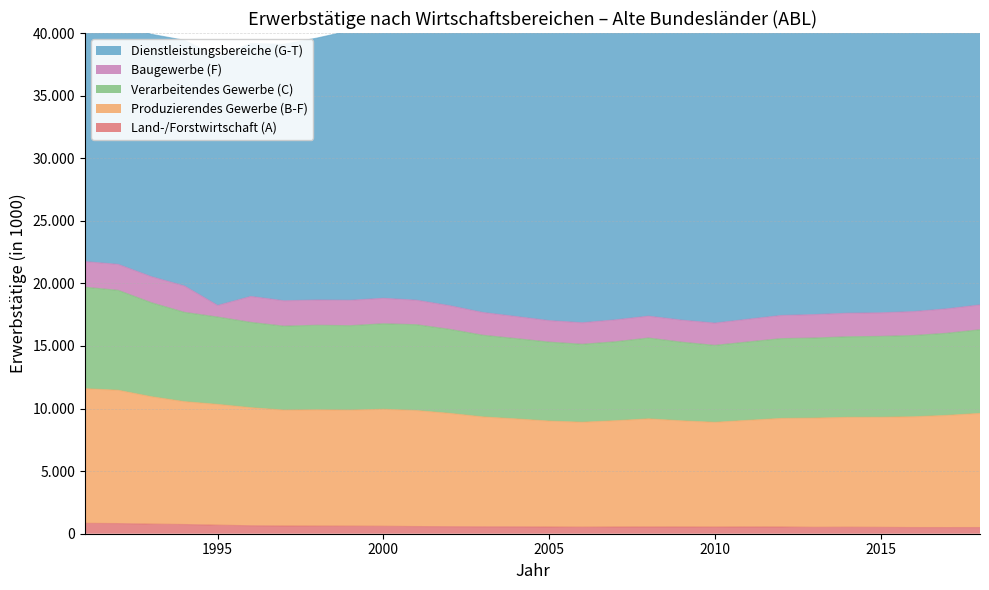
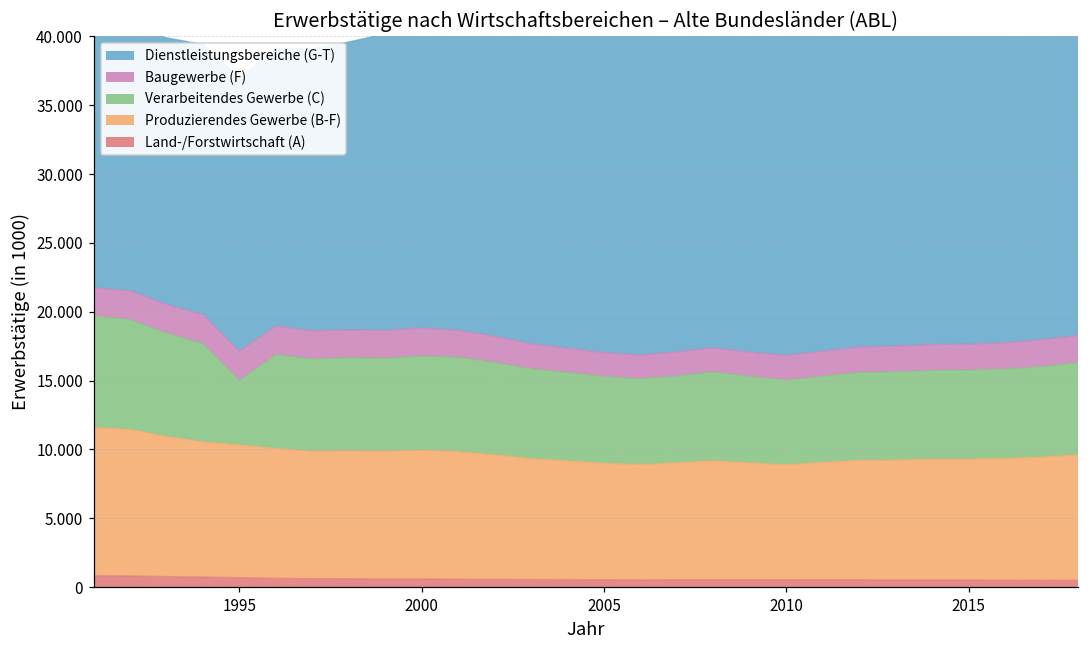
  {
    "Verarbeitendes Gewerbe (C)": {
-     "1995": 7.0,
+     "1995": 4.7,
      "2000": 6.8,
      "2005": 6.3,
      "2010": 6.1,
      "2015": 6.5
    },
    "Baugewerbe (F)": {
-     "1995": 0.9,
+     "1995": 2.1,
      "2000": 2.0,
      "2005": 1.7,
      "2010": 1.8,
      "2015": 1.9
    },
    "Dienstleistungsbereiche (G-T)": {
      "2005": 23.1
    }
  }
